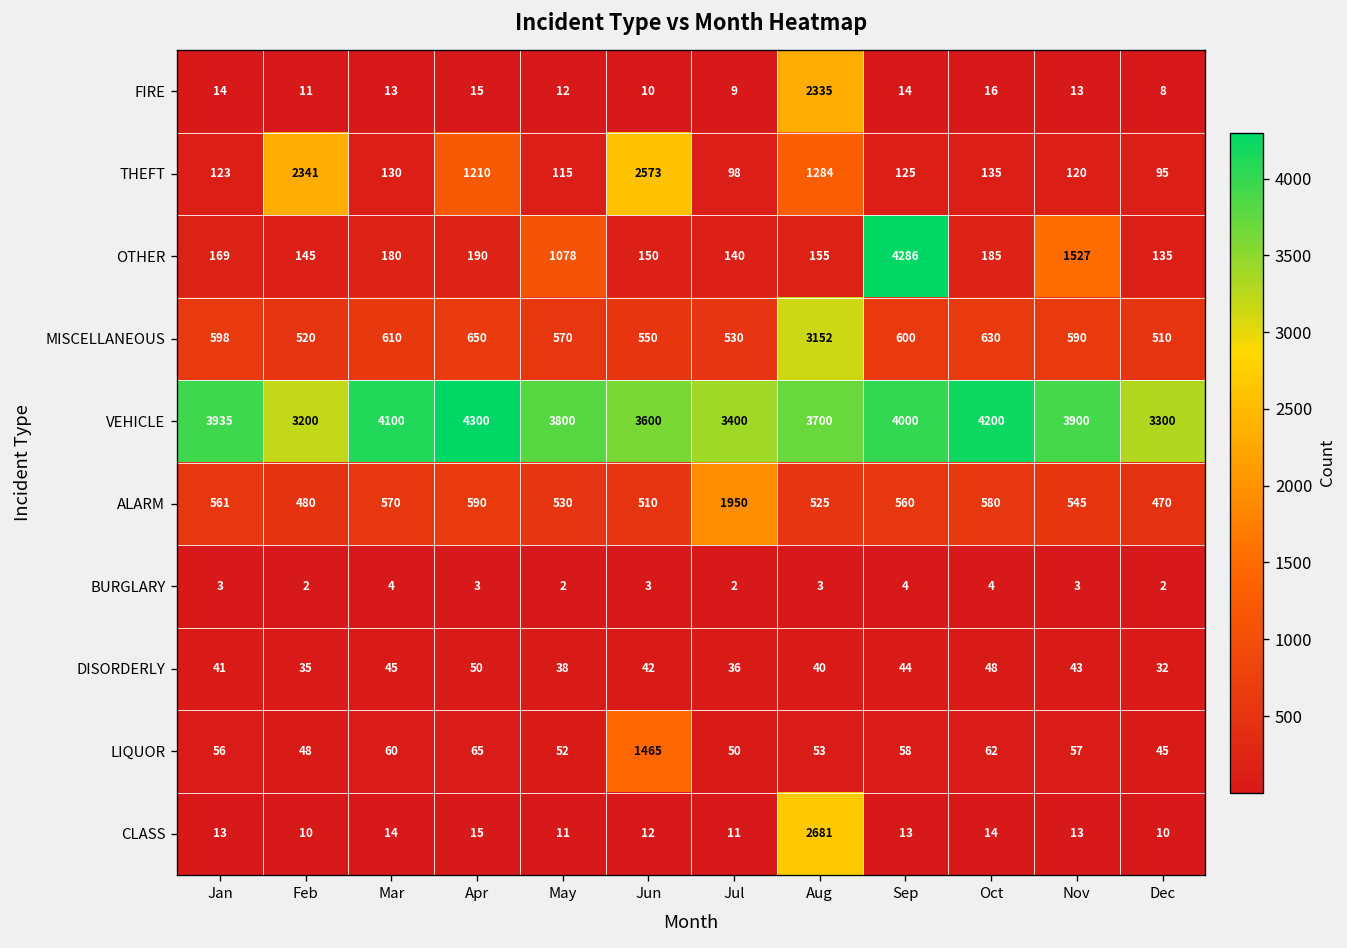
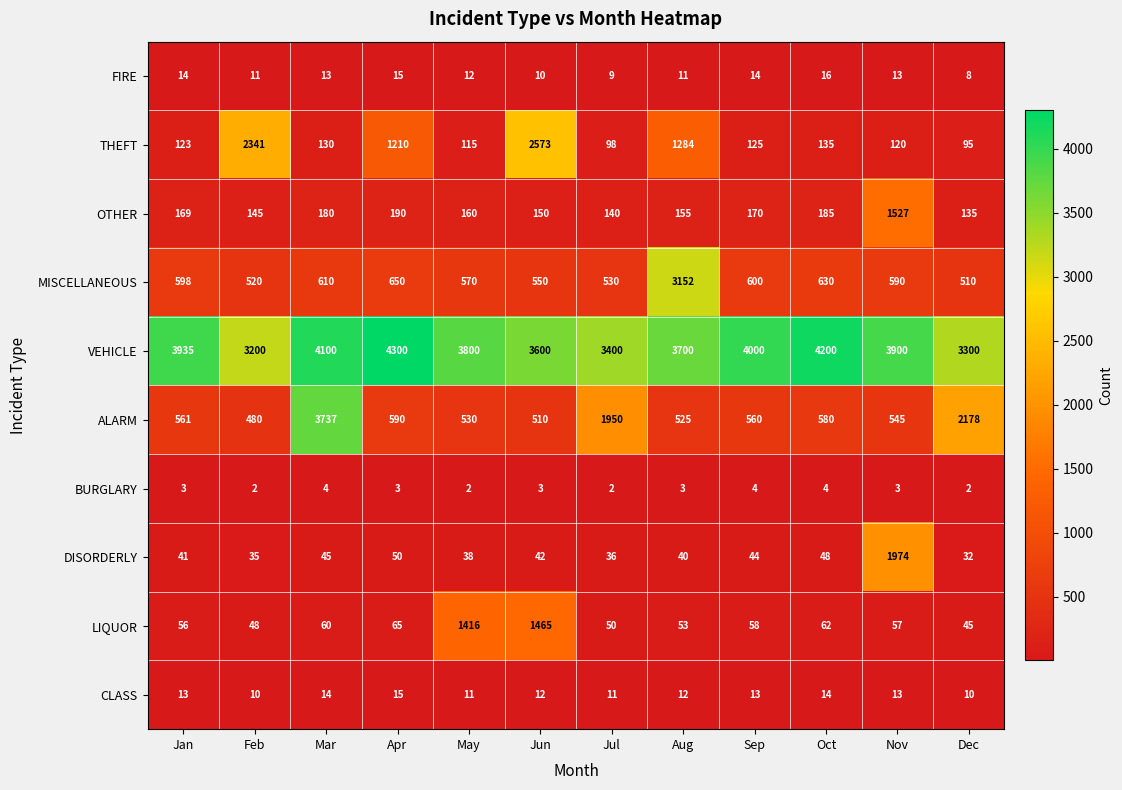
  {
    "FIRE": {
      "Jan": 14,
      "Feb": 11,
      "Mar": 13,
      "Apr": 15,
      "May": 12,
      "Jun": 10,
      "Jul": 9,
-     "Aug": 2335,
+     "Aug": 11,
      "Sep": 14,
      "Oct": 16,
      "Nov": 13,
      "Dec": 8
    },
    "THEFT": {
      "Jan": 123,
      "Feb": 2341,
      "Mar": 130,
      "Apr": 1210,
      "May": 115,
      "Jun": 2573,
      "Jul": 98,
      "Aug": 1284,
      "Sep": 125,
      "Oct": 135,
      "Nov": 120,
      "Dec": 95
    },
    "OTHER": {
      "Jan": 169,
      "Feb": 145,
      "Mar": 180,
      "Apr": 190,
-     "May": 1078,
+     "May": 160,
      "Jun": 150,
      "Jul": 140,
      "Aug": 155,
-     "Sep": 4286,
+     "Sep": 170,
      "Oct": 185,
      "Nov": 1527,
      "Dec": 135
    },
    "MISCELLANEOUS": {
      "Jan": 598,
      "Feb": 520,
      "Mar": 610,
      "Apr": 650,
      "May": 570,
      "Jun": 550,
      "Jul": 530,
      "Aug": 3152,
      "Sep": 600,
      "Oct": 630,
      "Nov": 590,
      "Dec": 510
    },
    "VEHICLE": {
      "Jan": 3935,
      "Feb": 3200,
      "Mar": 4100,
      "Apr": 4300,
      "May": 3800,
      "Jun": 3600,
      "Jul": 3400,
      "Aug": 3700,
      "Sep": 4000,
      "Oct": 4200,
      "Nov": 3900,
      "Dec": 3300
    },
    "ALARM": {
      "Jan": 561,
      "Feb": 480,
-     "Mar": 570,
+     "Mar": 3737,
      "Apr": 590,
      "May": 530,
      "Jun": 510,
      "Jul": 1950,
      "Aug": 525,
      "Sep": 560,
      "Oct": 580,
      "Nov": 545,
-     "Dec": 470
+     "Dec": 2178
    },
    "BURGLARY": {
      "Jan": 3,
      "Feb": 2,
      "Mar": 4,
      "Apr": 3,
      "May": 2,
      "Jun": 3,
      "Jul": 2,
      "Aug": 3,
      "Sep": 4,
      "Oct": 4,
      "Nov": 3,
      "Dec": 2
    },
    "DISORDERLY": {
      "Jan": 41,
      "Feb": 35,
      "Mar": 45,
      "Apr": 50,
      "May": 38,
      "Jun": 42,
      "Jul": 36,
      "Aug": 40,
      "Sep": 44,
      "Oct": 48,
-     "Nov": 43,
+     "Nov": 1974,
      "Dec": 32
    },
    "LIQUOR": {
      "Jan": 56,
      "Feb": 48,
      "Mar": 60,
      "Apr": 65,
-     "May": 52,
+     "May": 1416,
      "Jun": 1465,
      "Jul": 50,
      "Aug": 53,
      "Sep": 58,
      "Oct": 62,
      "Nov": 57,
      "Dec": 45
    },
    "CLASS": {
      "Jan": 13,
      "Feb": 10,
      "Mar": 14,
      "Apr": 15,
      "May": 11,
      "Jun": 12,
      "Jul": 11,
-     "Aug": 2681,
+     "Aug": 12,
      "Sep": 13,
      "Oct": 14,
      "Nov": 13,
      "Dec": 10
    }
  }
